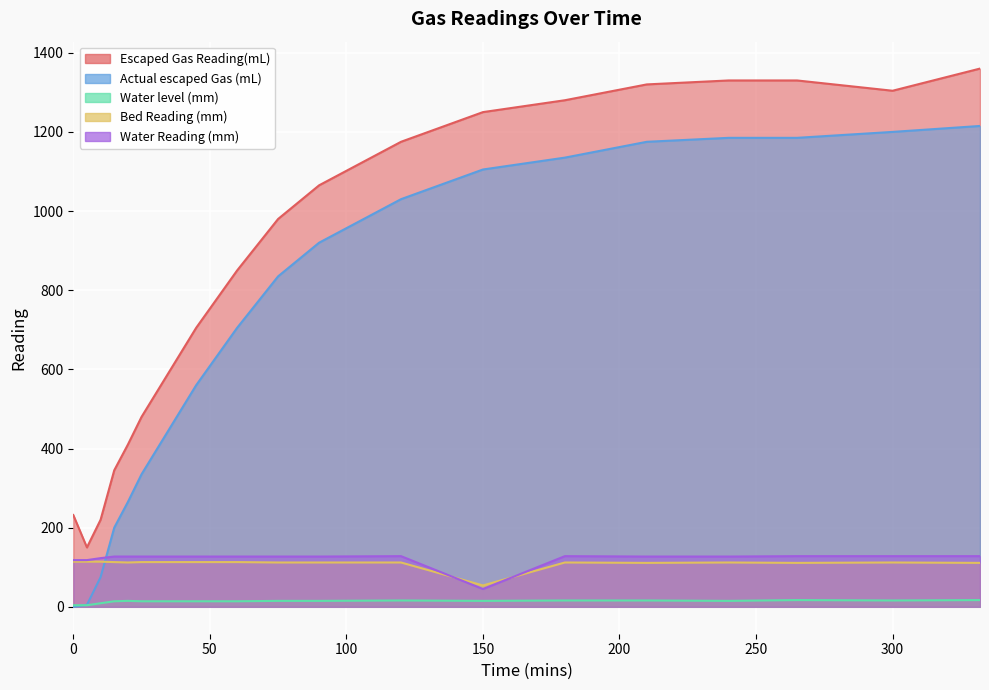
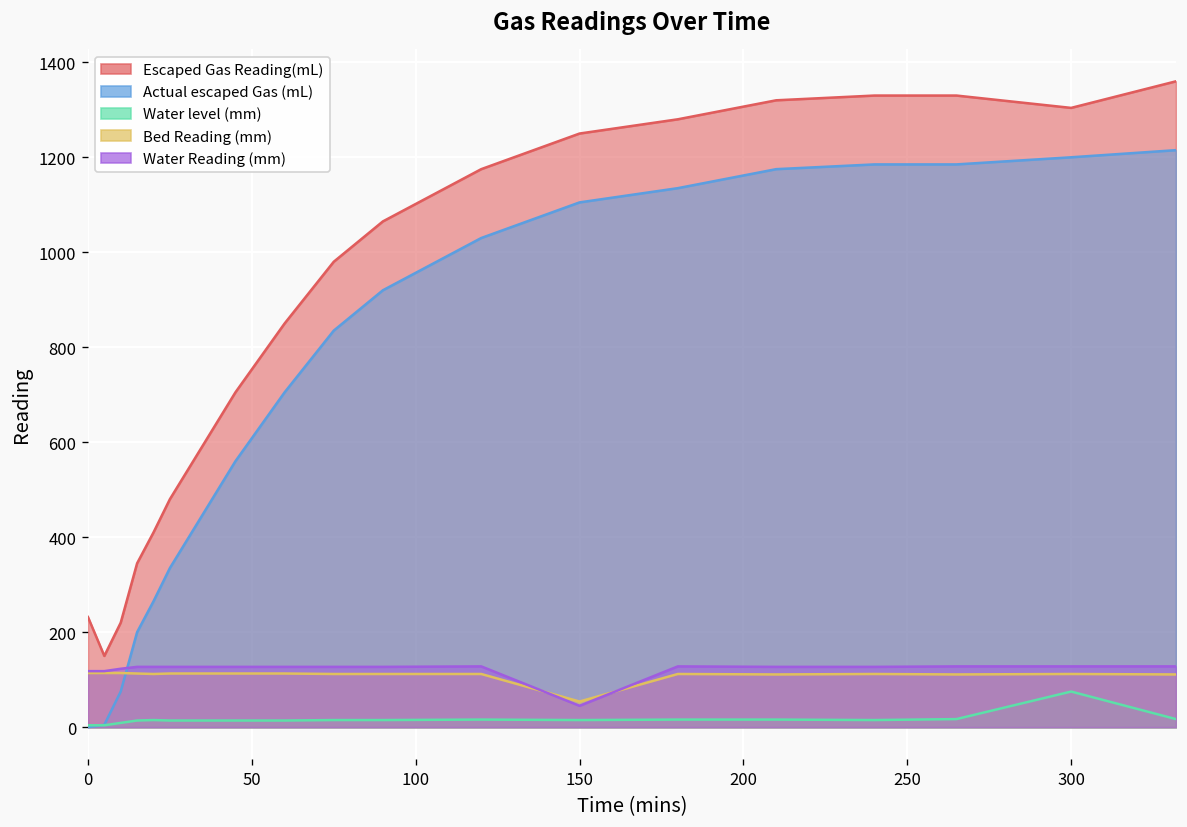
  {
    "Escaped Gas Reading(mL)": {
      "0": 230,
      "150": 1250,
      "300": 1300
    },
    "Actual escaped Gas (mL)": {
      "150": 1110,
      "300": 1200
    },
    "Water level (mm)": {
      "150": 20,
-     "300": 20
+     "300": 80
    },
    "Bed Reading (mm)": {
      "150": 50,
      "300": 110
    },
    "Water Reading (mm)": {
      "150": 50,
      "300": 130
    }
  }
